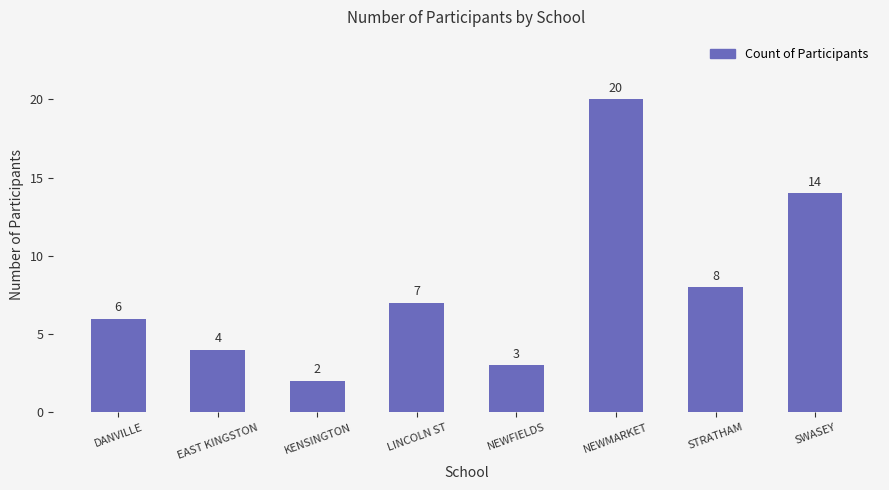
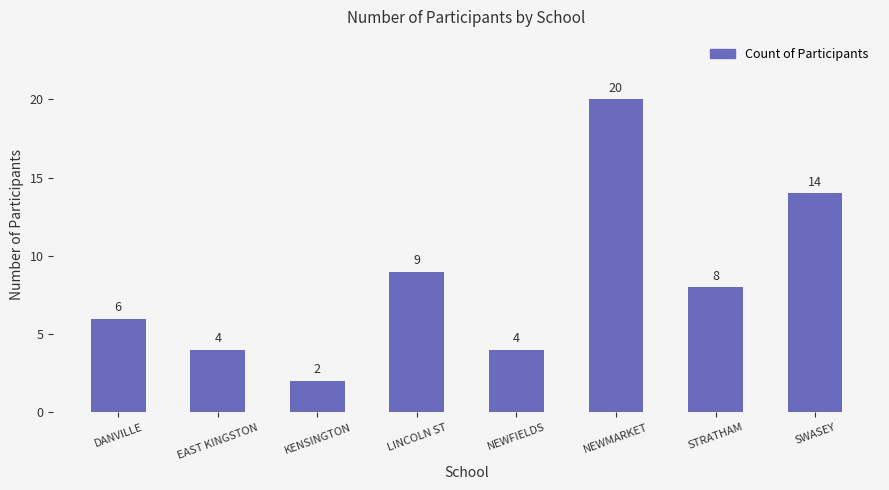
  {
    "DANVILLE": 6,
    "EAST KINGSTON": 4,
    "KENSINGTON": 2,
-   "LINCOLN ST": 7,
-   "NEWFIELDS": 3,
+   "LINCOLN ST": 9,
+   "NEWFIELDS": 4,
    "NEWMARKET": 20,
    "STRATHAM": 8,
    "SWASEY": 14
  }
